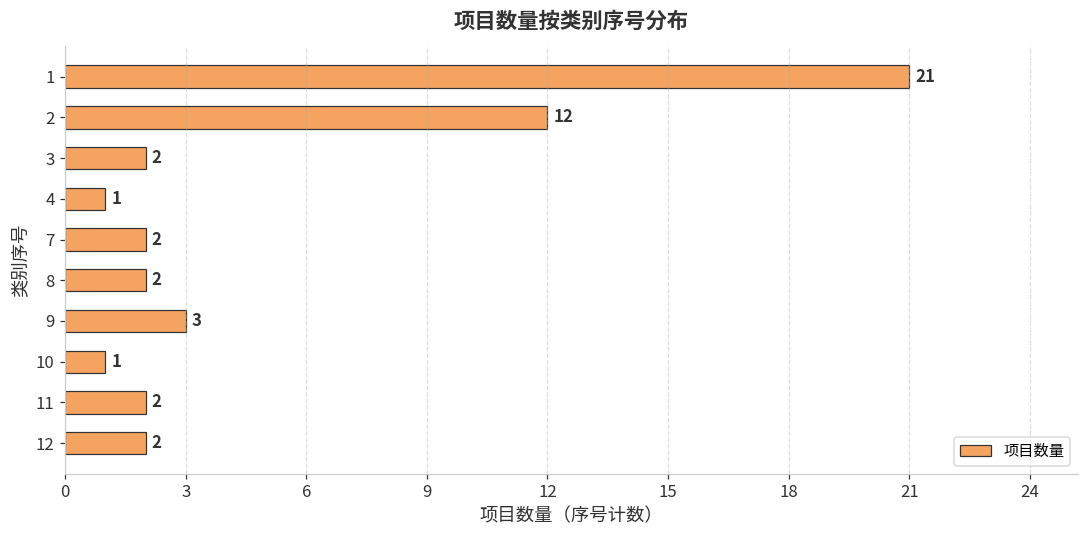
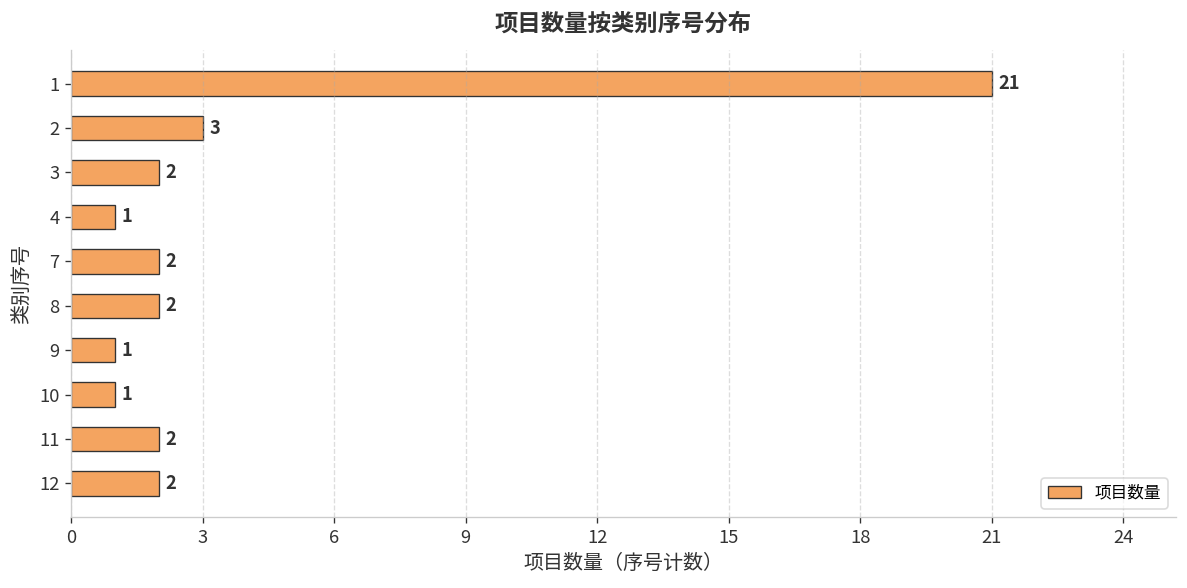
  {
    "1": 21,
-   "2": 12,
+   "2": 3,
    "3": 2,
    "4": 1,
    "7": 2,
    "8": 2,
-   "9": 3,
+   "9": 1,
    "10": 1,
    "11": 2,
    "12": 2
  }
